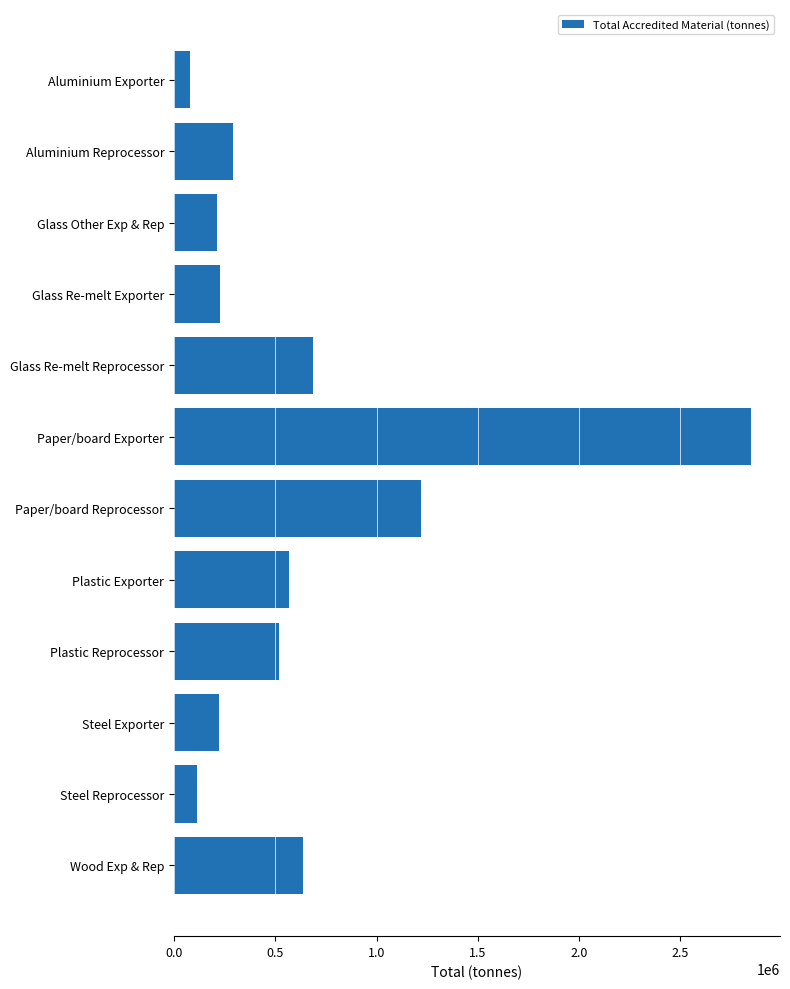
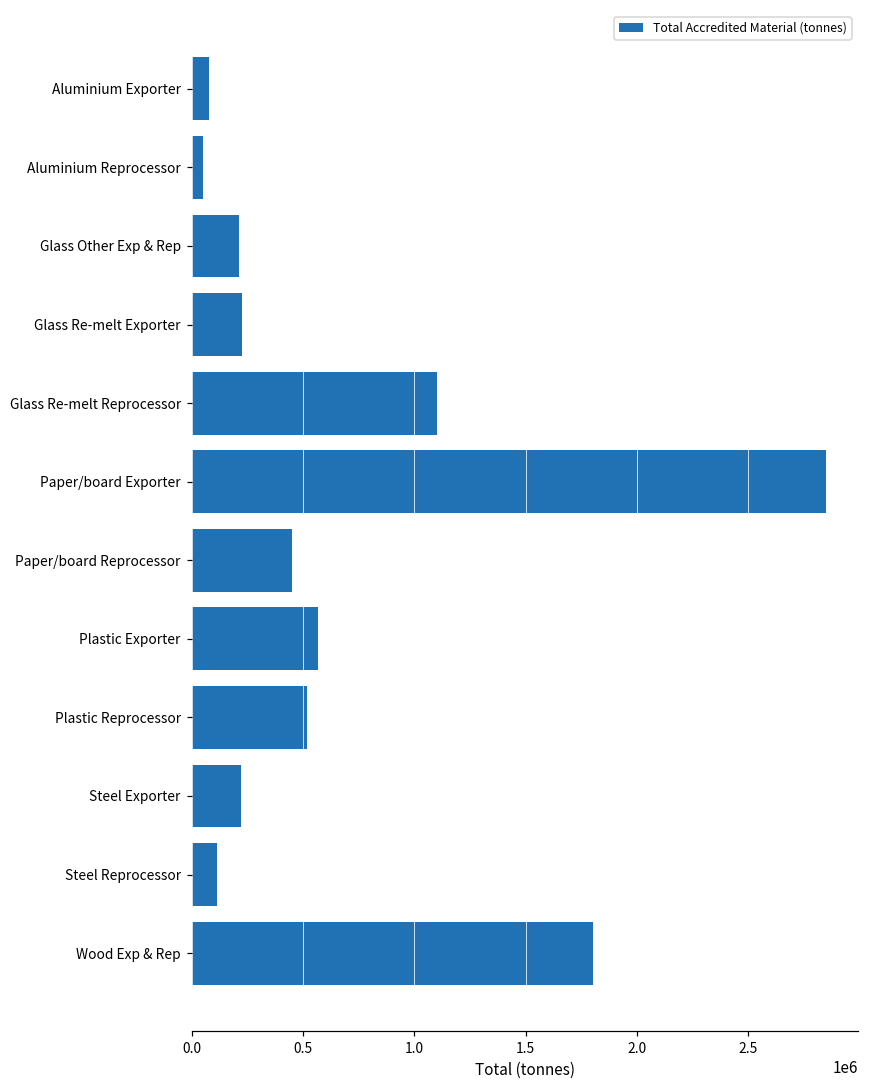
  {
    "Aluminium Exporter": 80000,
-   "Aluminium Reprocessor": 290000,
+   "Aluminium Reprocessor": 50000,
    "Glass Other Exp & Rep": 210000,
    "Glass Re-melt Exporter": 230000,
-   "Glass Re-melt Reprocessor": 690000,
+   "Glass Re-melt Reprocessor": 1100000,
    "Paper/board Exporter": 2850000,
-   "Paper/board Reprocessor": 1220000,
+   "Paper/board Reprocessor": 450000,
    "Plastic Exporter": 570000,
    "Plastic Reprocessor": 520000,
    "Steel Exporter": 220000,
    "Steel Reprocessor": 110000,
-   "Wood Exp & Rep": 630000
+   "Wood Exp & Rep": 1800000
  }
